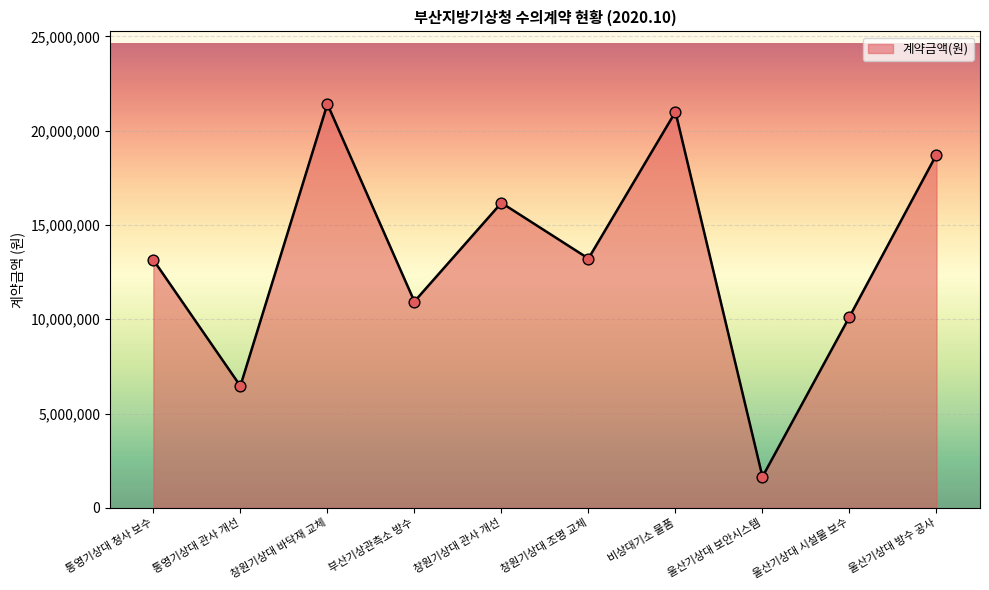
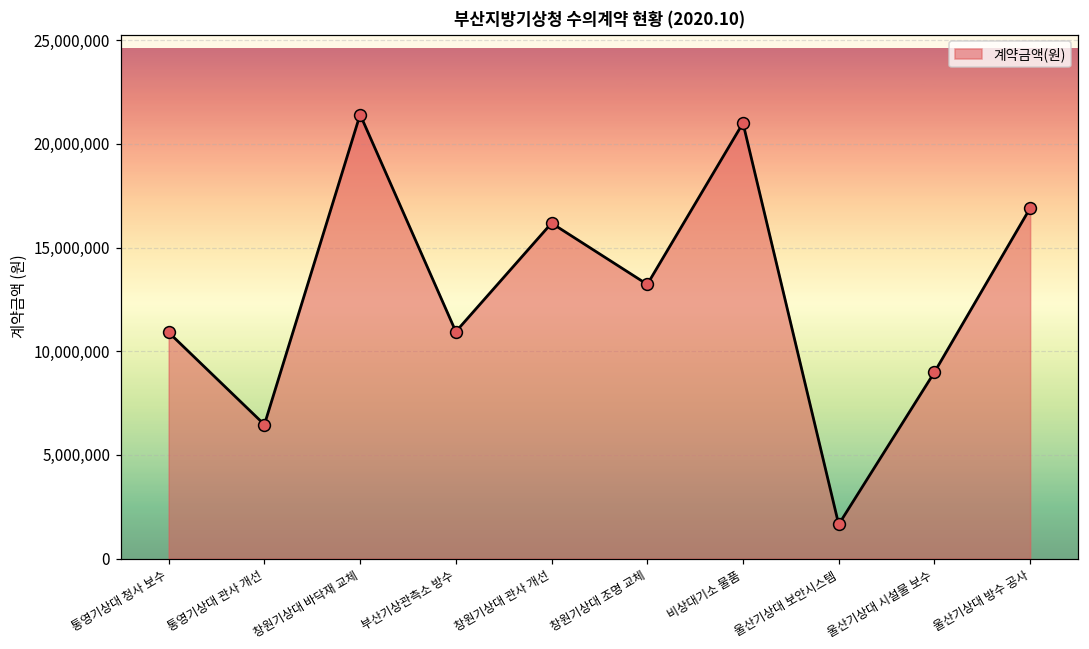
  {
-   "통영기상대 청사 보수": "13,200,000",
+   "통영기상대 청사 보수": "10,900,000",
    "통영기상대 관사 개선": "6,500,000",
    "창원기상대 바닥재 교체": "21,400,000",
    "부산기상관측소 방수": "10,900,000",
    "창원기상대 관사 개선": "16,200,000",
    "창원기상대 조명 교체": "13,200,000",
    "비상대기소 물품": "21,000,000",
    "울산기상대 보안시스템": "1,700,000",
-   "울산기상대 시설물 보수": "10,100,000",
-   "울산기상대 방수 공사": "18,700,000"
+   "울산기상대 시설물 보수": "9,000,000",
+   "울산기상대 방수 공사": "16,900,000"
  }
